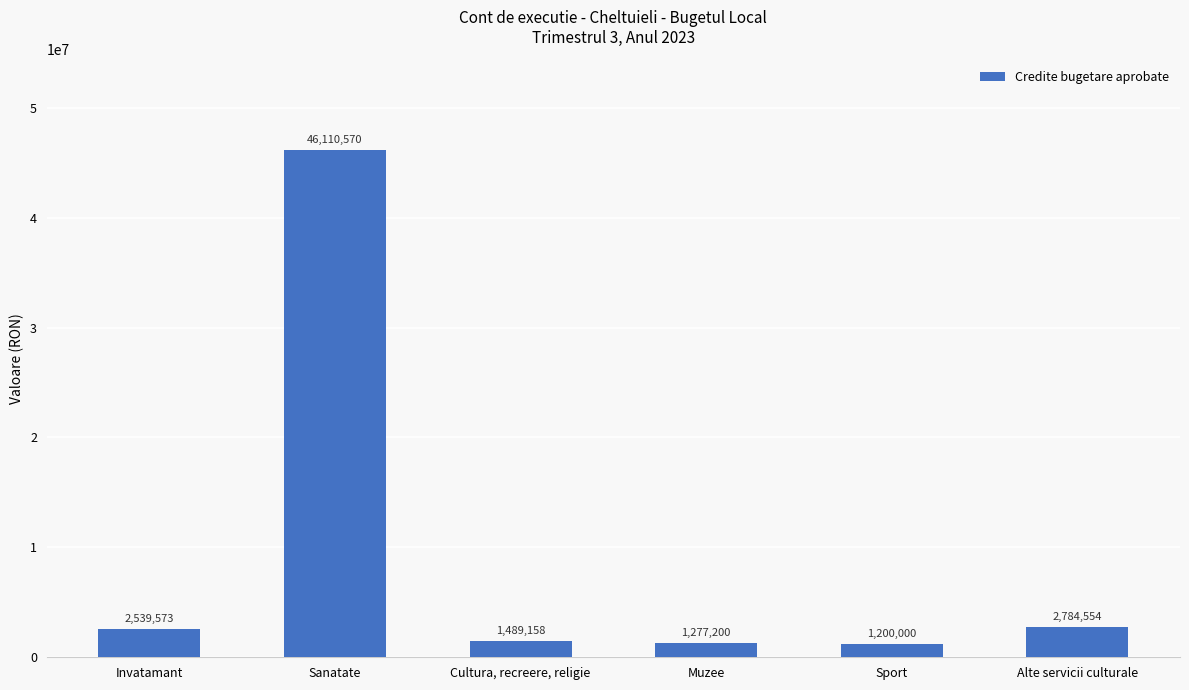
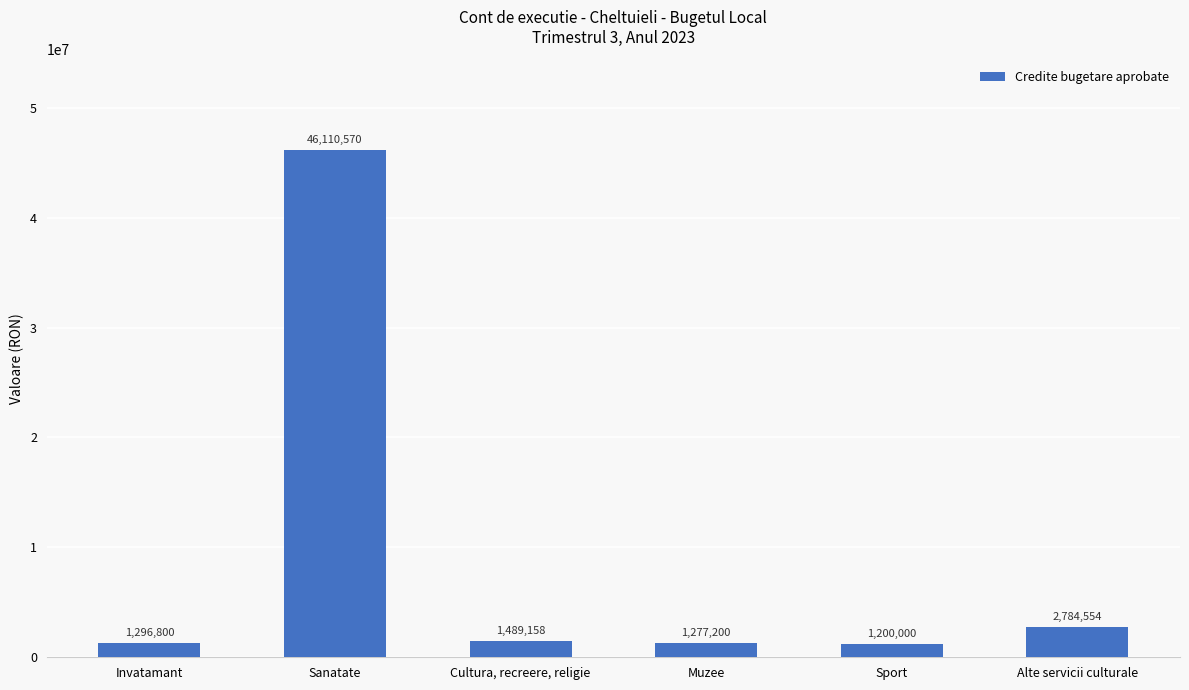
  {
-   "Invatamant": "2,539,573",
+   "Invatamant": "1,296,800",
    "Sanatate": "46,110,570",
    "Cultura, recreere, religie": "1,489,158",
    "Muzee": "1,277,200",
    "Sport": "1,200,000",
    "Alte servicii culturale": "2,784,554"
  }
